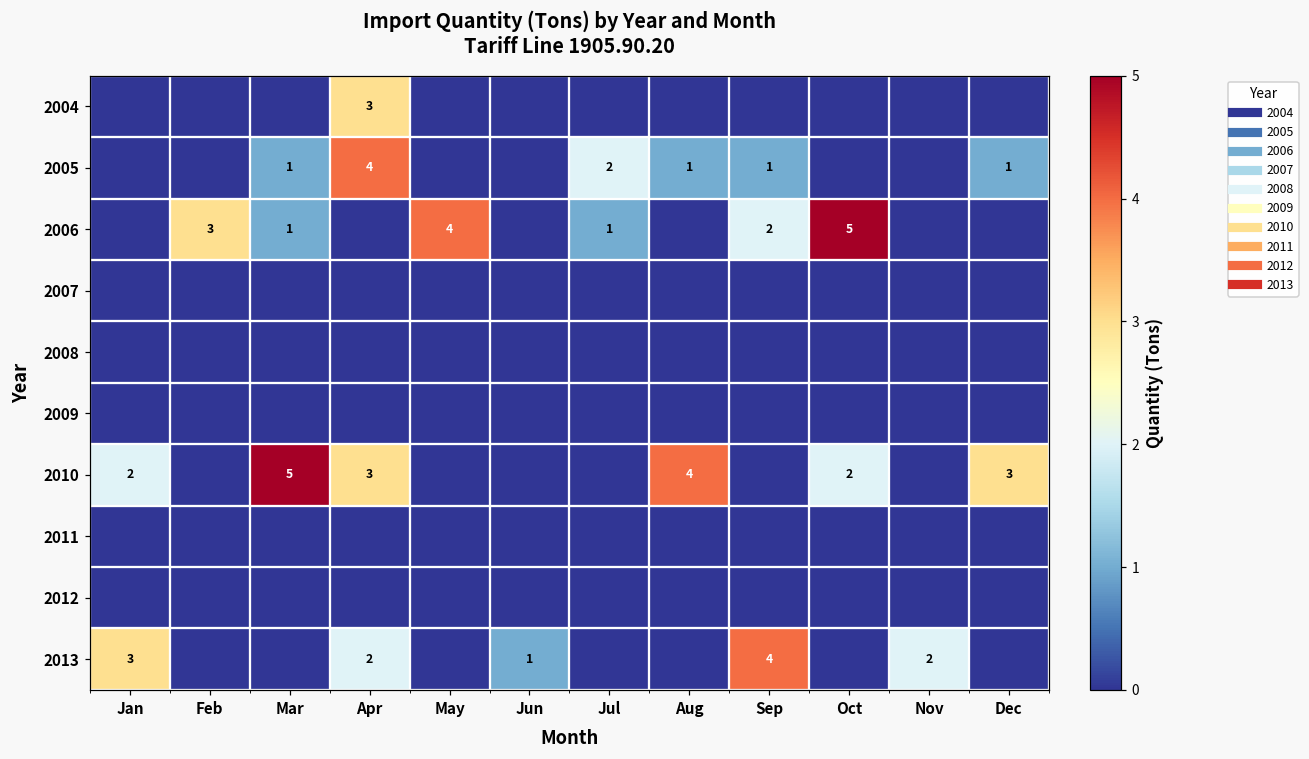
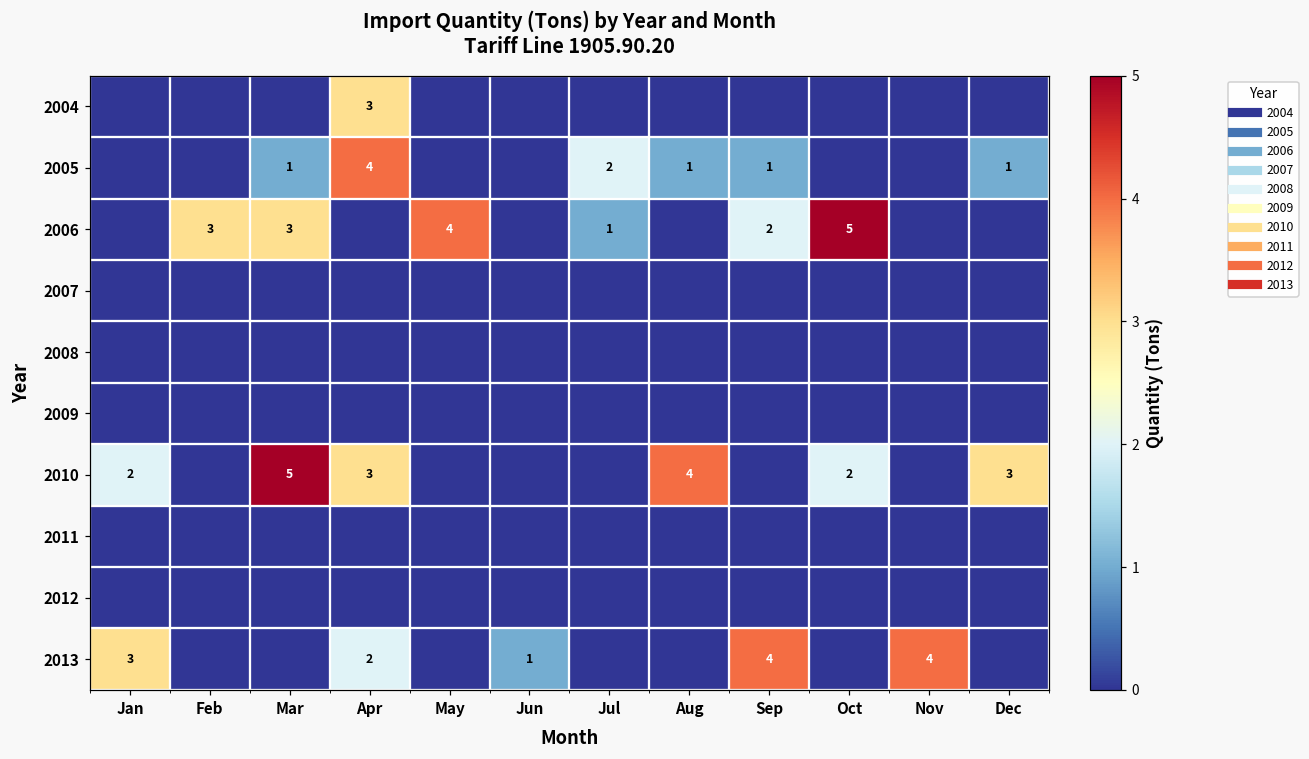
  {
    "2004": {
      "Apr": 3
    },
    "2005": {
      "Mar": 1,
      "Apr": 4,
      "Jul": 2,
      "Aug": 1,
      "Sep": 1,
      "Dec": 1
    },
    "2006": {
      "Feb": 3,
-     "Mar": 1,
+     "Mar": 3,
      "May": 4,
      "Jul": 1,
      "Sep": 2,
      "Oct": 5
    },
    "2010": {
      "Jan": 2,
      "Mar": 5,
      "Apr": 3,
      "Aug": 4,
      "Oct": 2,
      "Dec": 3
    },
    "2013": {
      "Jan": 3,
      "Apr": 2,
      "Jun": 1,
      "Sep": 4,
-     "Nov": 2
+     "Nov": 4
    }
  }
